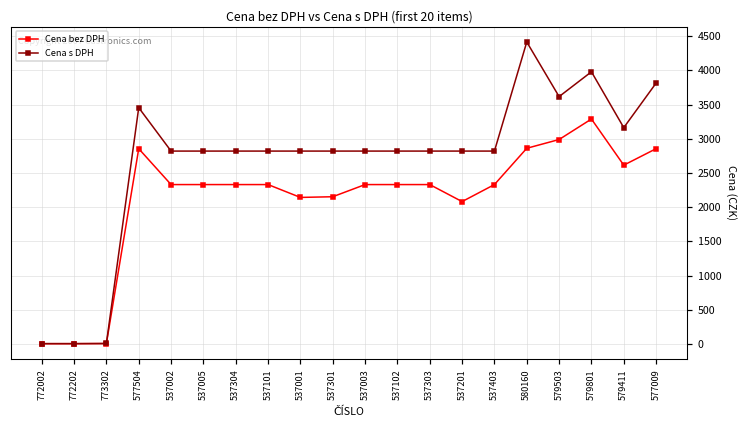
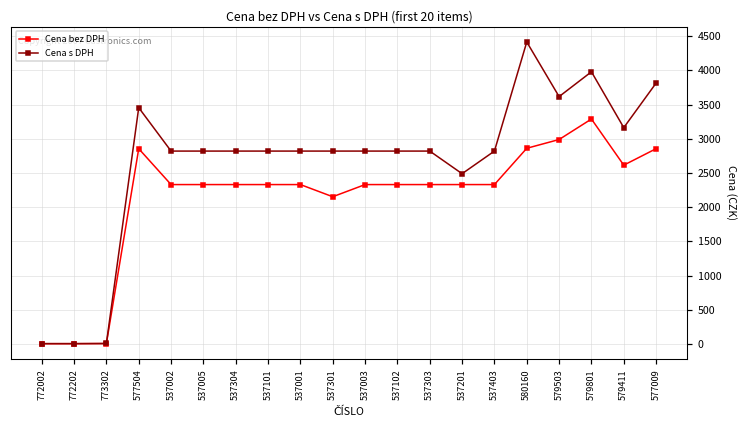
  {
    "Cena bez DPH": {
      "577504": 2900,
      "537002": 2300,
      "537005": 2300,
      "537304": 2300,
      "537101": 2300,
-     "537001": 2100,
+     "537001": 2300,
      "537301": 2200,
      "537003": 2300,
      "537102": 2300,
      "537303": 2300,
-     "537201": 2100,
+     "537201": 2300,
      "537403": 2300,
      "580160": 2900,
      "579503": 3000,
      "579801": 3300,
      "579411": 2600,
      "577009": 2900
    },
    "Cena s DPH": {
      "577504": 3500,
      "537002": 2800,
      "537005": 2800,
      "537304": 2800,
      "537101": 2800,
      "537001": 2800,
      "537301": 2800,
      "537003": 2800,
      "537102": 2800,
      "537303": 2800,
-     "537201": 2800,
+     "537201": 2500,
      "537403": 2800,
      "580160": 4400,
      "579503": 3600,
      "579801": 4000,
      "579411": 3200,
      "577009": 3800
    }
  }
